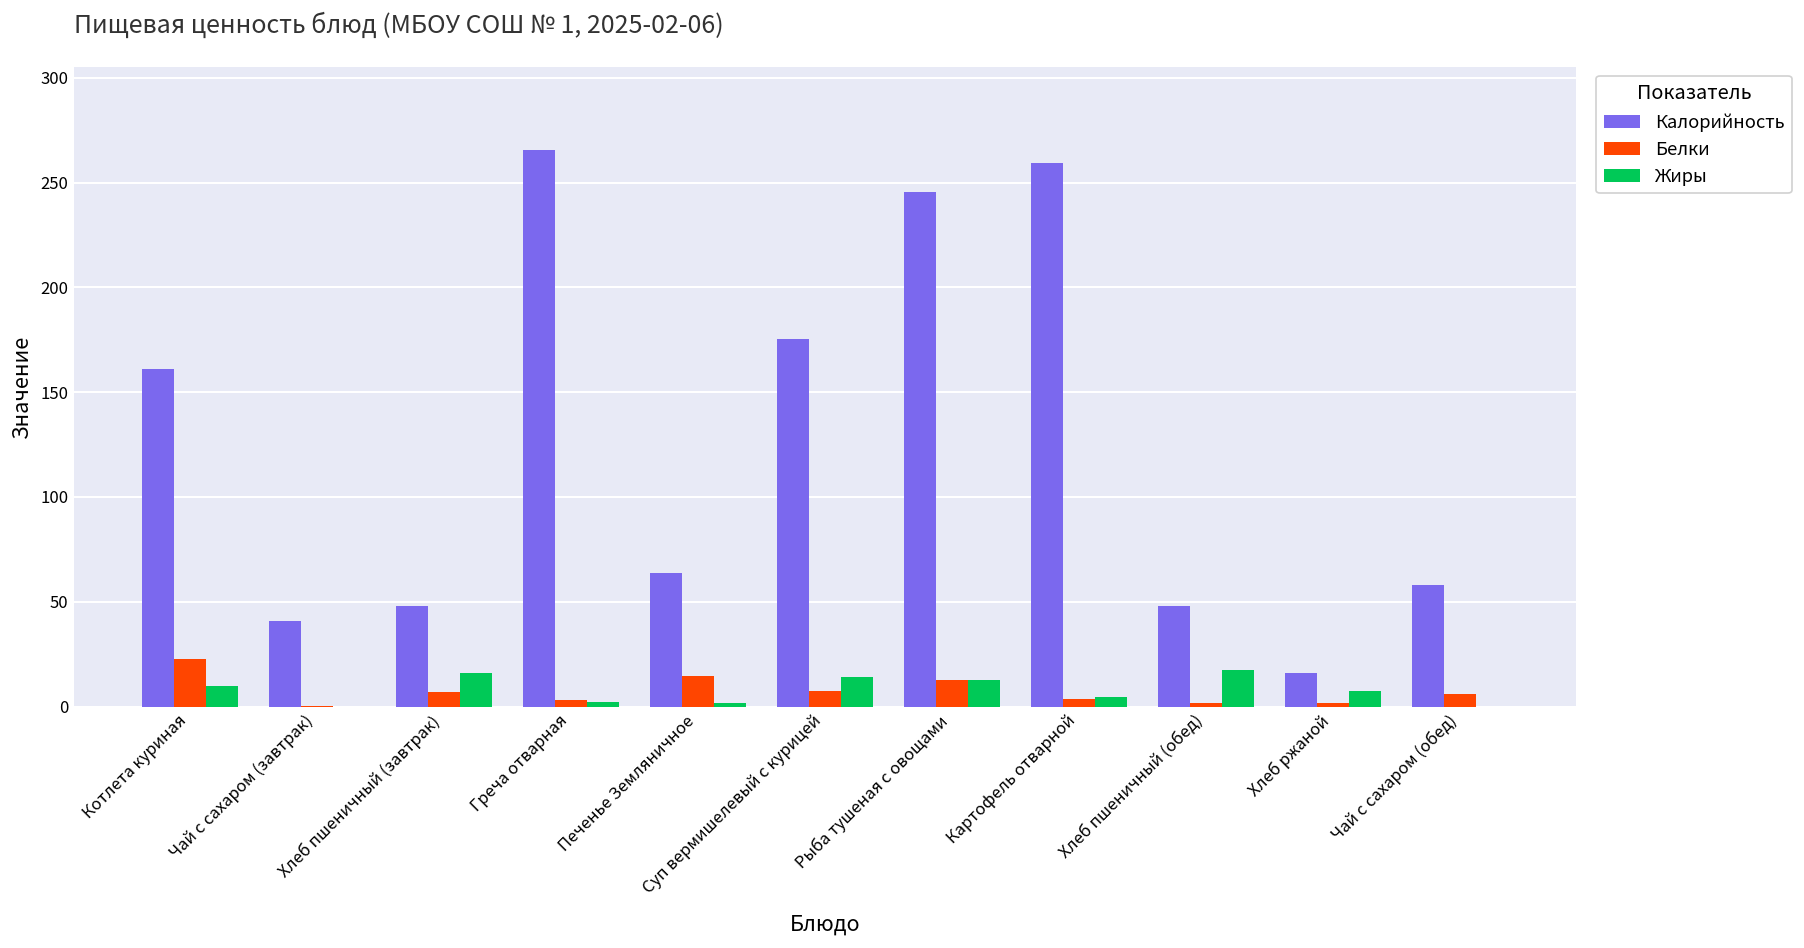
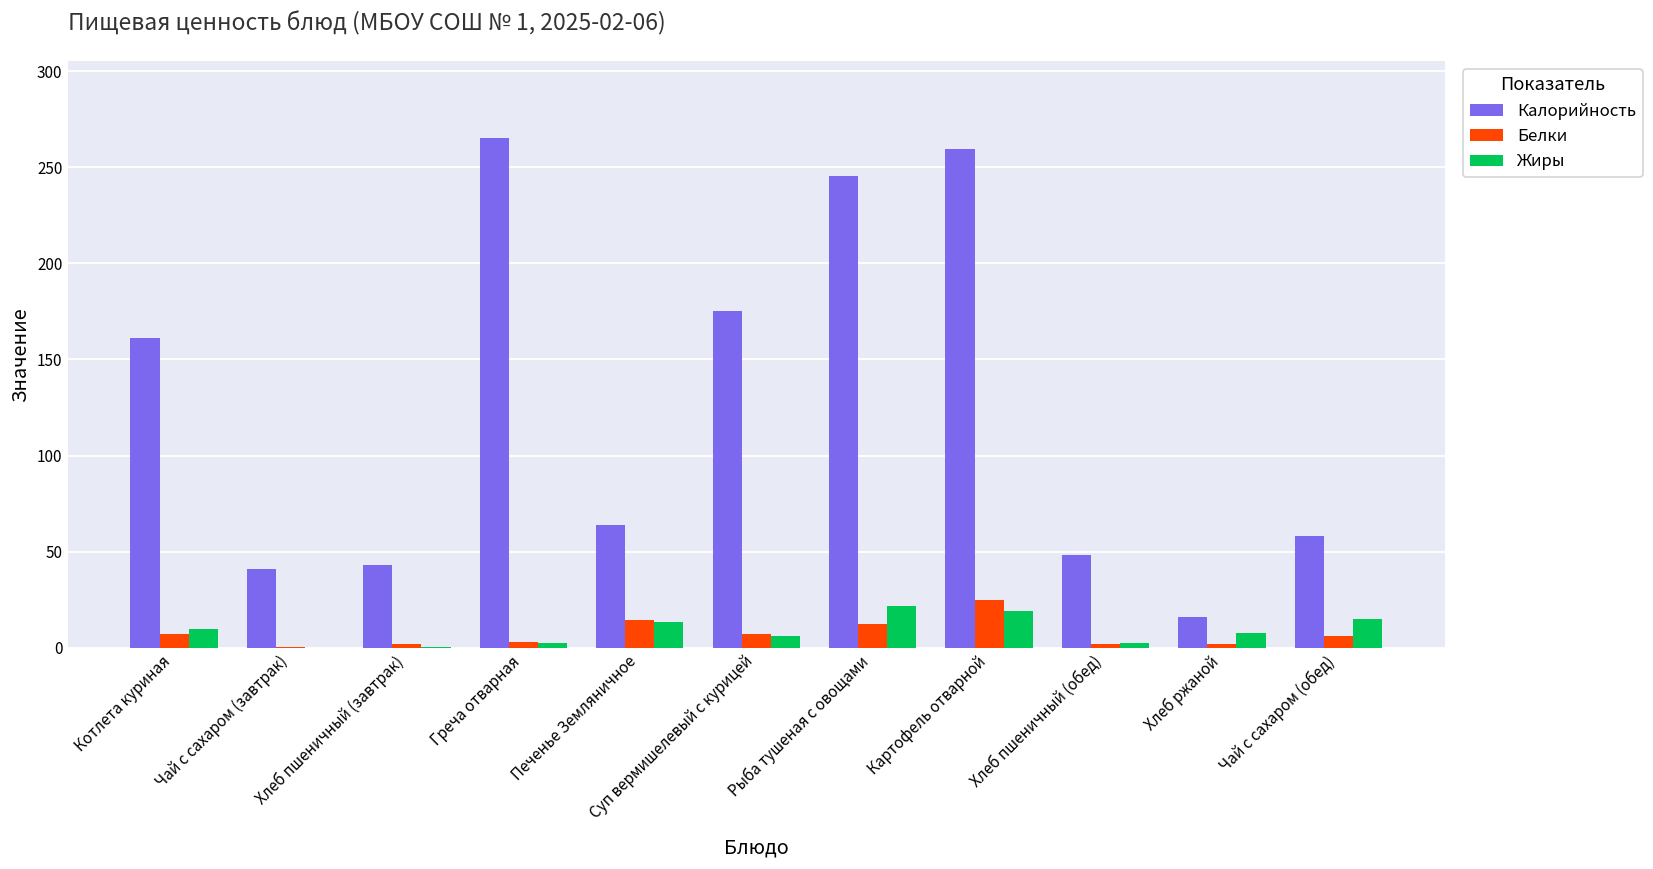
  {
    "Калорийность": {
      "Котлета куриная": 161,
      "Чай с сахаром (завтрак)": 41,
-     "Хлеб пшеничный (завтрак)": 48,
+     "Хлеб пшеничный (завтрак)": 43,
      "Греча отварная": 266,
      "Печенье Земляничное": 64,
      "Суп вермишелевый с курицей": 176,
      "Рыба тушеная с овощами": 246,
      "Картофель отварной": 259,
      "Хлеб пшеничный (обед)": 48,
      "Хлеб ржаной": 16,
      "Чай с сахаром (обед)": 58
    },
    "Белки": {
-     "Котлета куриная": 23,
-     "Хлеб пшеничный (завтрак)": 7,
+     "Котлета куриная": 7,
+     "Хлеб пшеничный (завтрак)": 2,
      "Греча отварная": 3,
      "Печенье Земляничное": 15,
      "Суп вермишелевый с курицей": 7,
      "Рыба тушеная с овощами": 13,
-     "Картофель отварной": 4,
+     "Картофель отварной": 25,
      "Хлеб пшеничный (обед)": 2,
      "Хлеб ржаной": 2,
      "Чай с сахаром (обед)": 6
    },
    "Жиры": {
      "Котлета куриная": 10,
      "Чай с сахаром (завтрак)": 0,
-     "Хлеб пшеничный (завтрак)": 16,
+     "Хлеб пшеничный (завтрак)": 0,
      "Греча отварная": 2,
-     "Печенье Земляничное": 2,
-     "Суп вермишелевый с курицей": 14,
-     "Рыба тушеная с овощами": 13,
-     "Картофель отварной": 4,
-     "Хлеб пшеничный (обед)": 17,
+     "Печенье Земляничное": 13,
+     "Суп вермишелевый с курицей": 6,
+     "Рыба тушеная с овощами": 22,
+     "Картофель отварной": 19,
+     "Хлеб пшеничный (обед)": 2,
      "Хлеб ржаной": 8,
-     "Чай с сахаром (обед)": 0
+     "Чай с сахаром (обед)": 15
    }
  }
